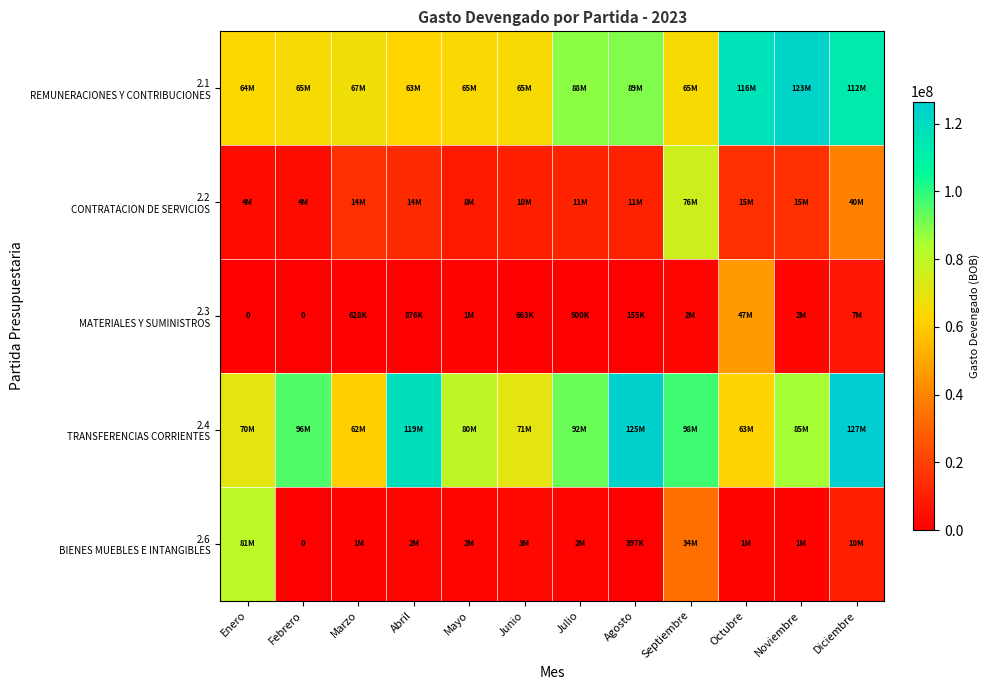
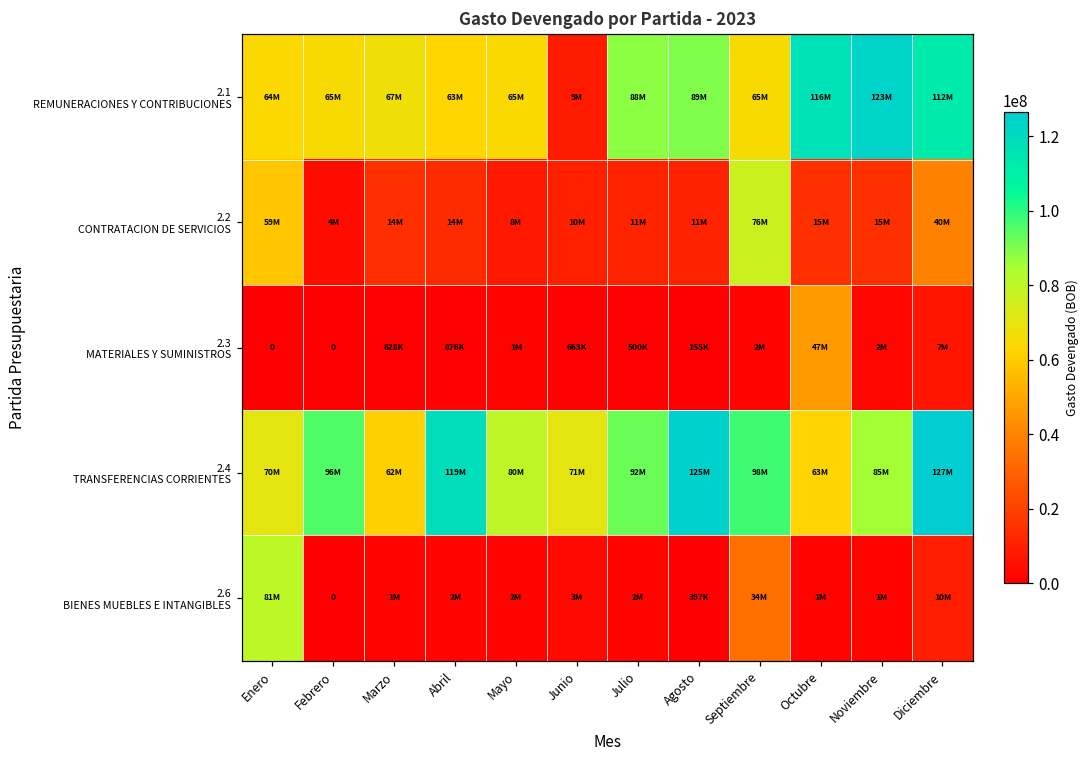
  {
    "2.1 REMUNERACIONES Y CONTRIBUCIONES": {
      "Enero": "64M",
      "Febrero": "65M",
      "Marzo": "67M",
      "Abril": "63M",
      "Mayo": "65M",
-     "Junio": "65M",
+     "Junio": "9M",
      "Julio": "88M",
      "Agosto": "89M",
      "Septiembre": "65M",
      "Octubre": "116M",
      "Noviembre": "123M",
      "Diciembre": "112M"
    },
    "2.2 CONTRATACION DE SERVICIOS": {
-     "Enero": "4M",
+     "Enero": "59M",
      "Febrero": "4M",
      "Marzo": "14M",
      "Abril": "14M",
      "Mayo": "8M",
      "Junio": "10M",
      "Julio": "11M",
      "Agosto": "11M",
      "Septiembre": "76M",
      "Octubre": "15M",
      "Noviembre": "15M",
      "Diciembre": "40M"
    },
    "2.3 MATERIALES Y SUMINISTROS": {
      "Enero": "0",
      "Febrero": "0",
      "Marzo": "628K",
      "Abril": "876K",
      "Mayo": "1M",
      "Junio": "663K",
      "Julio": "500K",
      "Agosto": "155K",
      "Septiembre": "2M",
      "Octubre": "47M",
      "Noviembre": "2M",
      "Diciembre": "7M"
    },
    "2.4 TRANSFERENCIAS CORRIENTES": {
      "Enero": "70M",
      "Febrero": "96M",
      "Marzo": "62M",
      "Abril": "119M",
      "Mayo": "80M",
      "Junio": "71M",
      "Julio": "92M",
      "Agosto": "125M",
      "Septiembre": "98M",
      "Octubre": "63M",
      "Noviembre": "85M",
      "Diciembre": "127M"
    },
    "2.6 BIENES MUEBLES E INTANGIBLES": {
      "Enero": "81M",
      "Febrero": "0",
      "Marzo": "1M",
      "Abril": "2M",
      "Mayo": "2M",
      "Junio": "3M",
      "Julio": "2M",
      "Agosto": "397K",
      "Septiembre": "34M",
      "Octubre": "1M",
      "Noviembre": "1M",
      "Diciembre": "10M"
    }
  }
